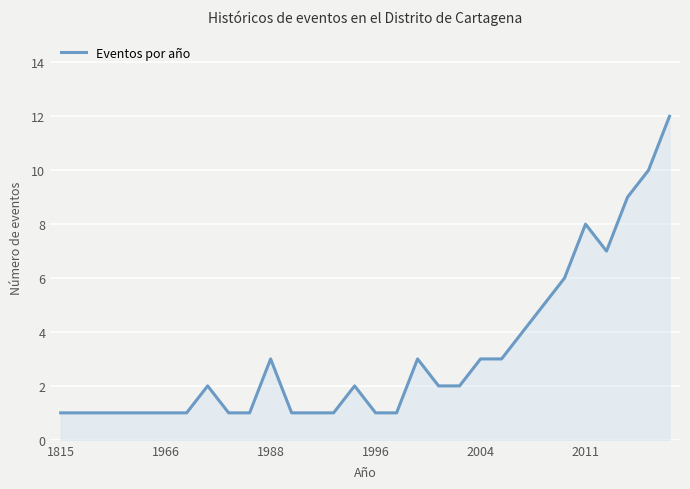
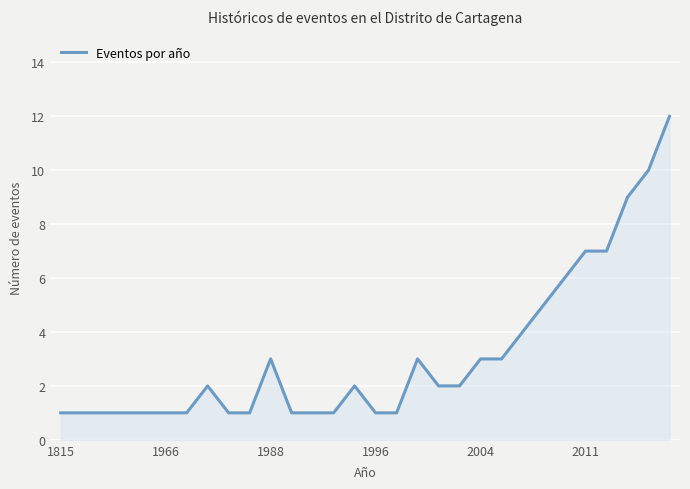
  {
    "1815": 1,
    "1966": 1,
    "1988": 3,
    "1996": 1,
    "2004": 3,
-   "2011": 8
+   "2011": 7
  }
